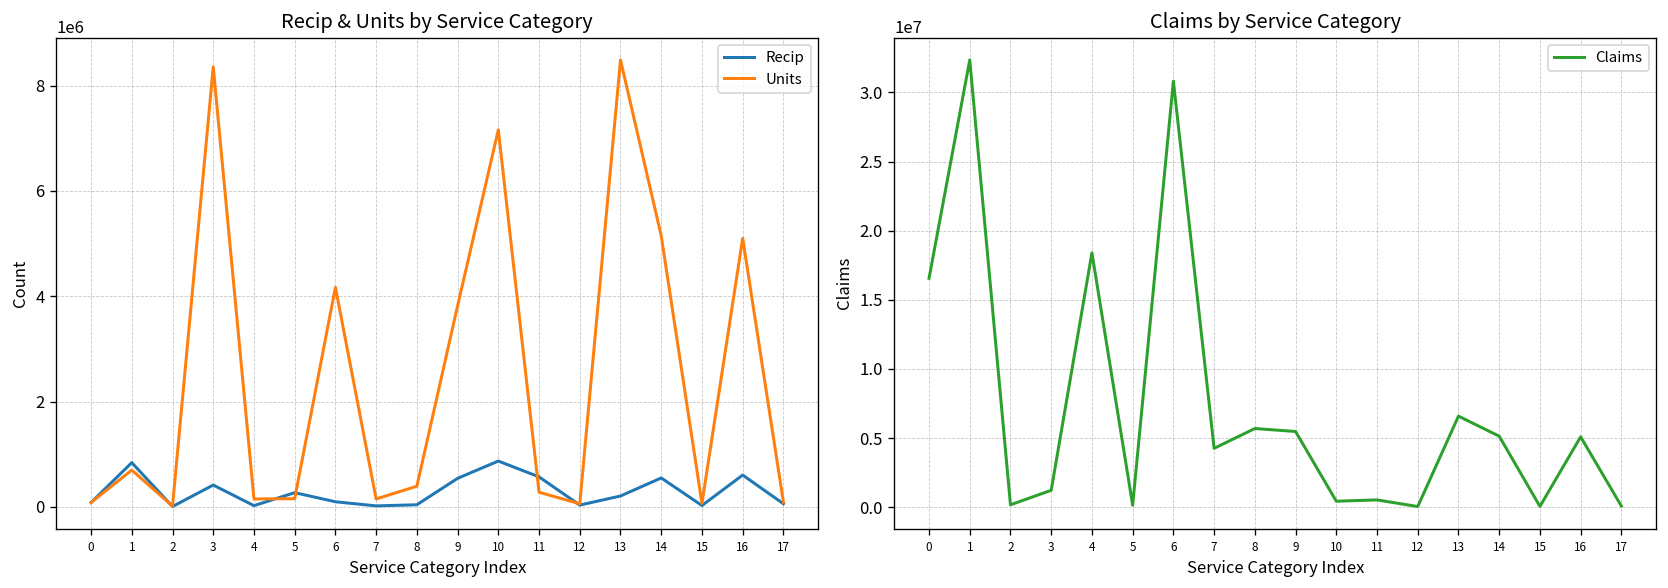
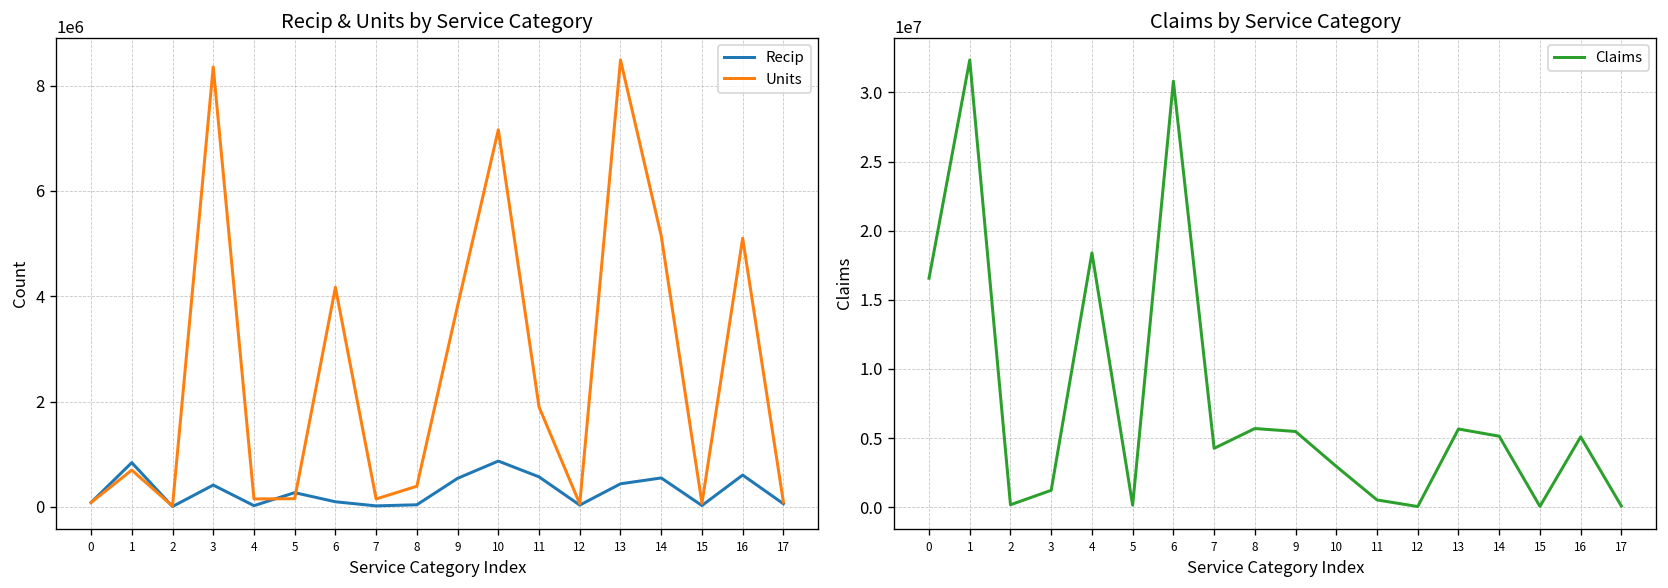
  {
    "Recip & Units by Service Category": {
      "Recip": {
        "1": 800000,
        "3": 400000,
        "4": 0,
        "5": 300000,
        "6": 100000,
        "7": 0,
        "8": 0,
        "9": 500000,
        "10": 900000,
        "11": 600000,
-       "13": 200000,
+       "13": 400000,
        "14": 500000,
        "16": 600000
      },
      "Units": {
        "1": 700000,
        "3": 8400000,
        "4": 100000,
        "5": 200000,
        "6": 4200000,
        "7": 100000,
        "8": 400000,
        "9": 3800000,
        "10": 7200000,
-       "11": 300000,
+       "11": 1900000,
        "13": 8500000,
        "14": 5100000,
        "16": 5100000
      }
    },
    "Claims by Service Category": {
      "0": 16600000,
      "1": 32300000,
      "2": 200000,
      "3": 1200000,
      "4": 18400000,
      "5": 200000,
      "6": 30800000,
      "7": 4300000,
      "8": 5700000,
      "9": 5500000,
-     "10": 400000,
+     "10": 3000000,
      "11": 500000,
      "12": 100000,
-     "13": 6600000,
+     "13": 5700000,
      "14": 5100000,
      "15": 100000,
      "16": 5100000,
      "17": 100000
    }
  }
